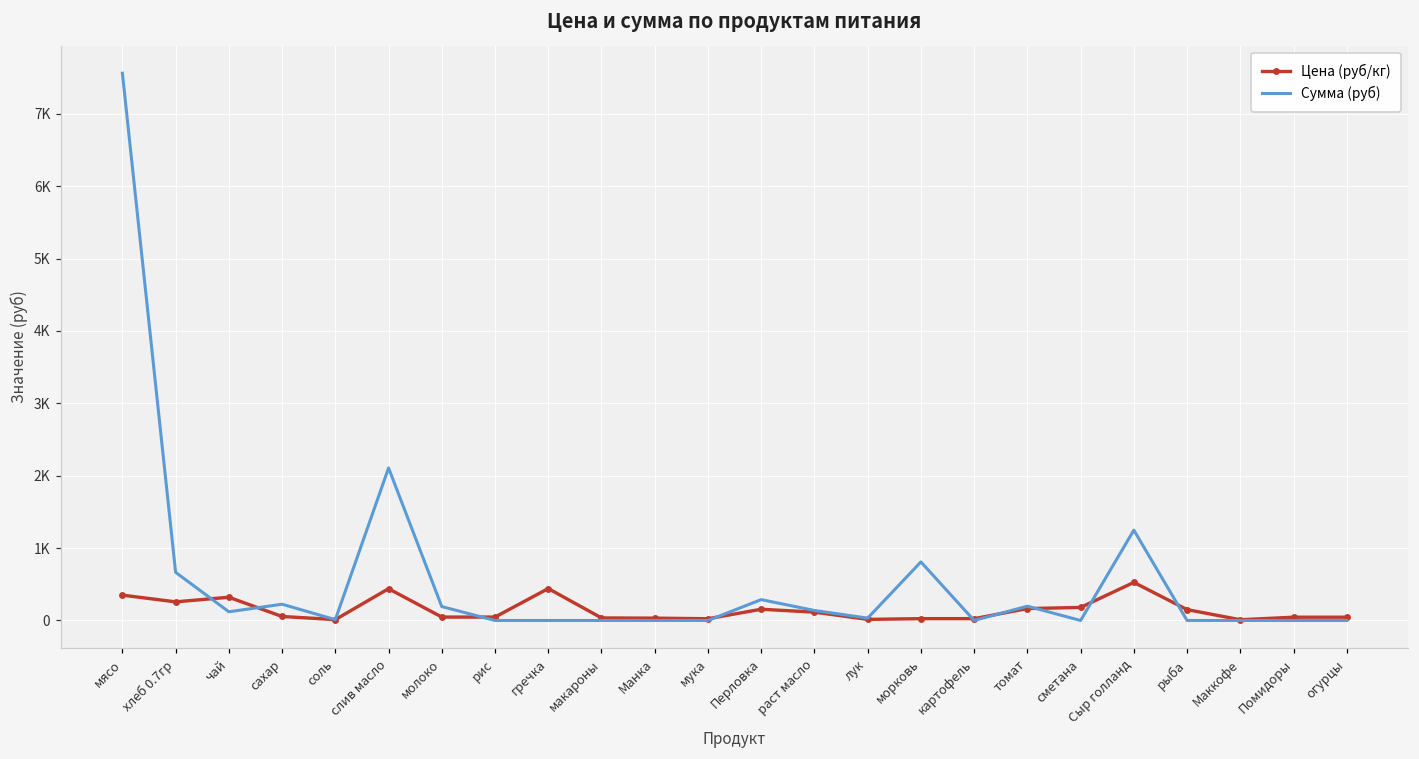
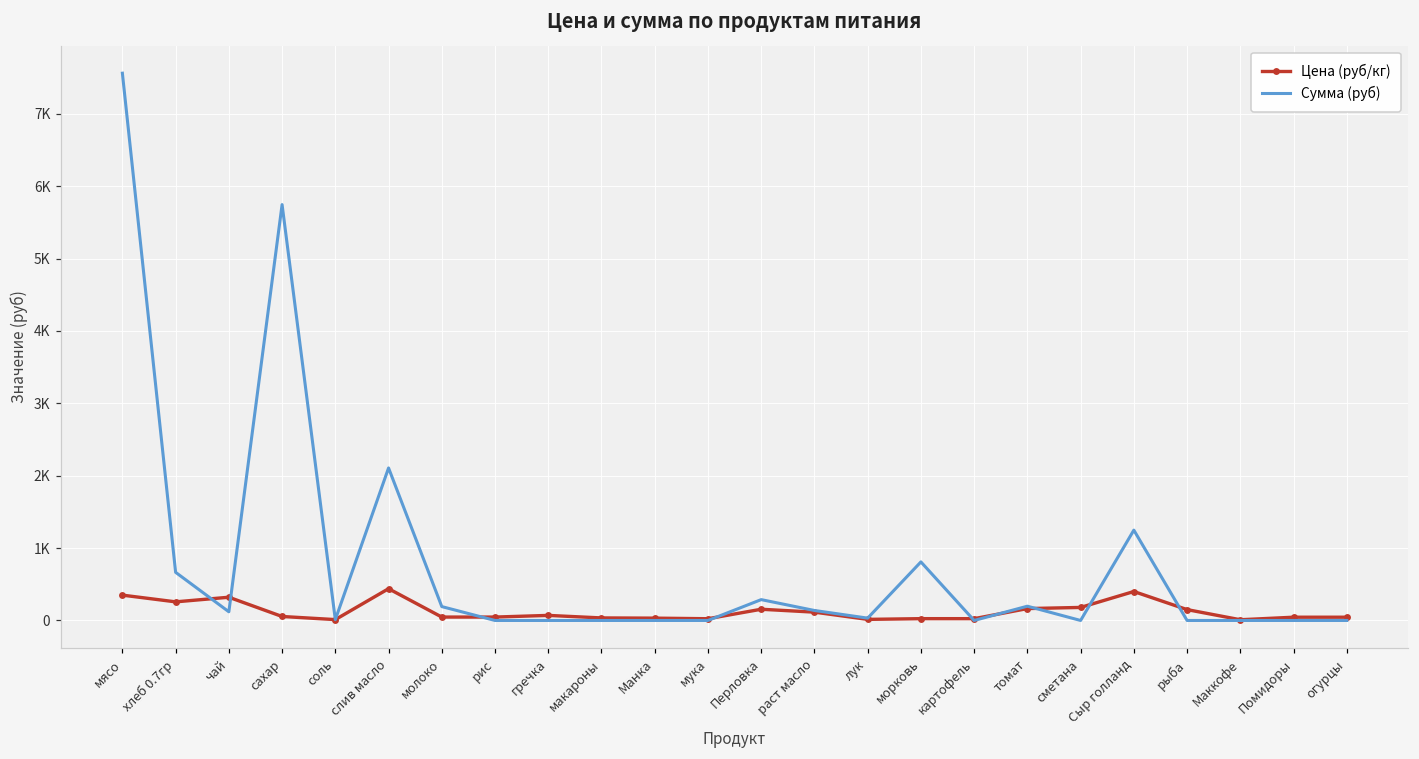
  {
    "Цена (руб/кг)": {
      "мясо": 400,
      "хлеб 0.7гр": 300,
      "чай": 300,
      "сахар": 100,
      "слив масло": 400,
      "молоко": 0,
      "рис": 0,
-     "гречка": 400,
+     "гречка": 100,
      "Перловка": 200,
      "морковь": 0,
      "сметана": 200,
-     "Сыр голланд": 500,
+     "Сыр голланд": 400,
      "рыба": 200,
      "Помидоры": 0,
      "огурцы": 0
    },
    "Сумма (руб)": {
      "мясо": 7600,
      "хлеб 0.7гр": 700,
      "чай": 100,
-     "сахар": 200,
+     "сахар": 5700,
      "слив масло": 2100,
      "молоко": 200,
      "рис": 0,
      "гречка": 0,
      "Перловка": 300,
      "морковь": 800,
      "сметана": 0,
      "Сыр голланд": 1200,
      "рыба": 0,
      "Помидоры": 0,
      "огурцы": 0
    }
  }
